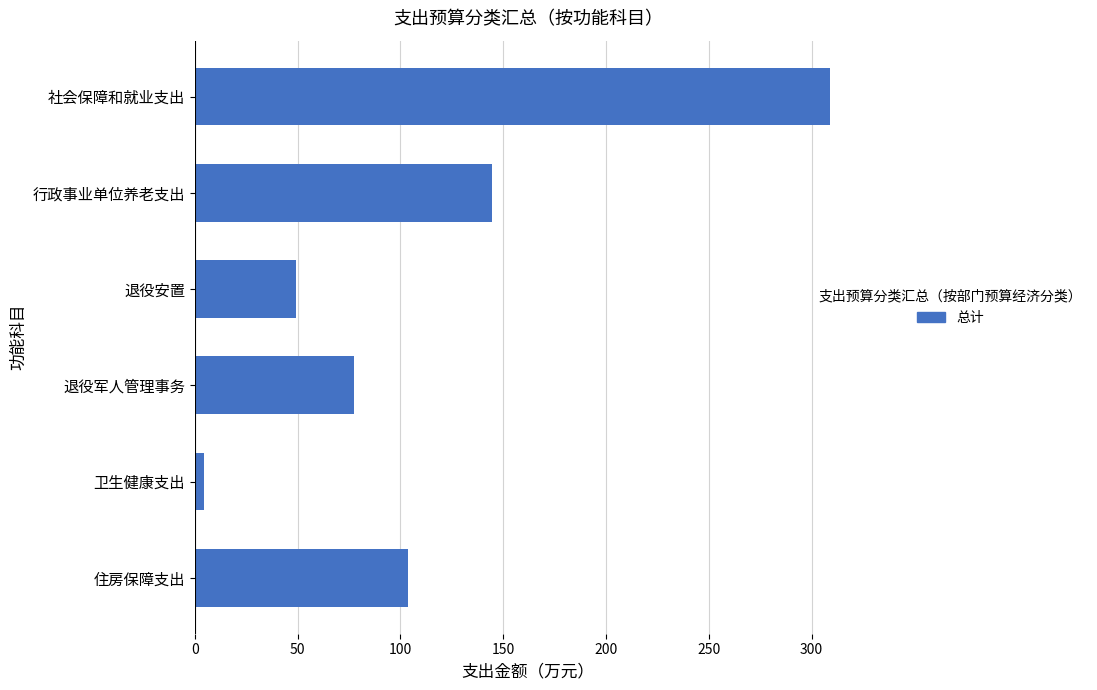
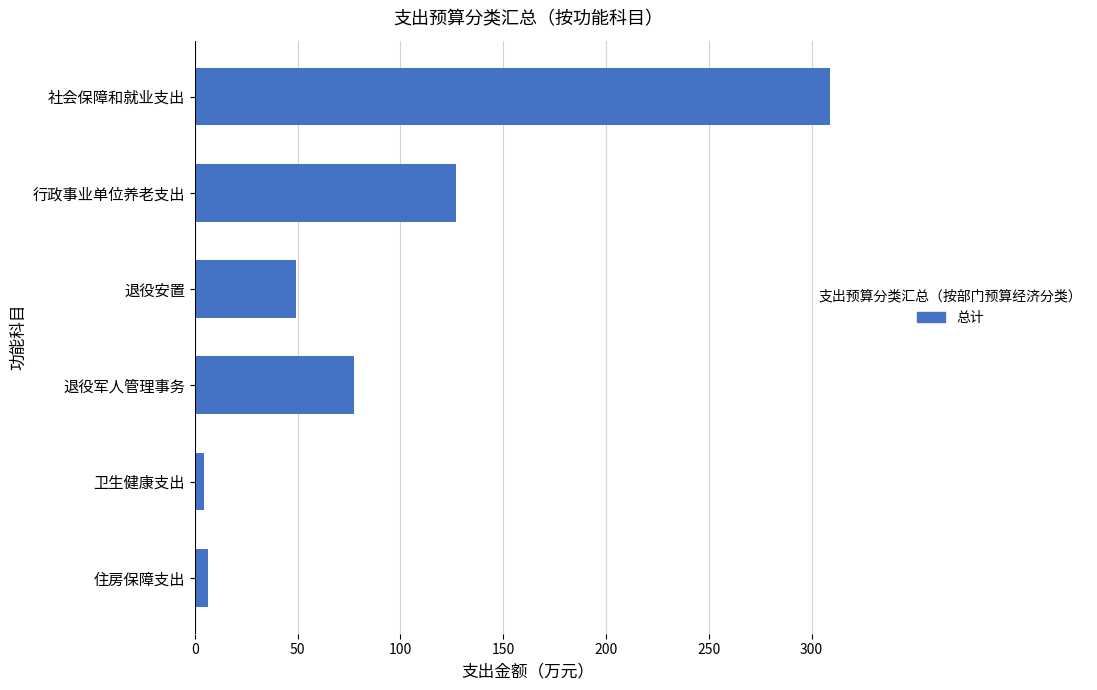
  {
    "社会保障和就业支出": 309,
-   "行政事业单位养老支出": 144,
+   "行政事业单位养老支出": 127,
    "退役安置": 49,
    "退役军人管理事务": 78,
    "卫生健康支出": 4,
-   "住房保障支出": 104
+   "住房保障支出": 6
  }
